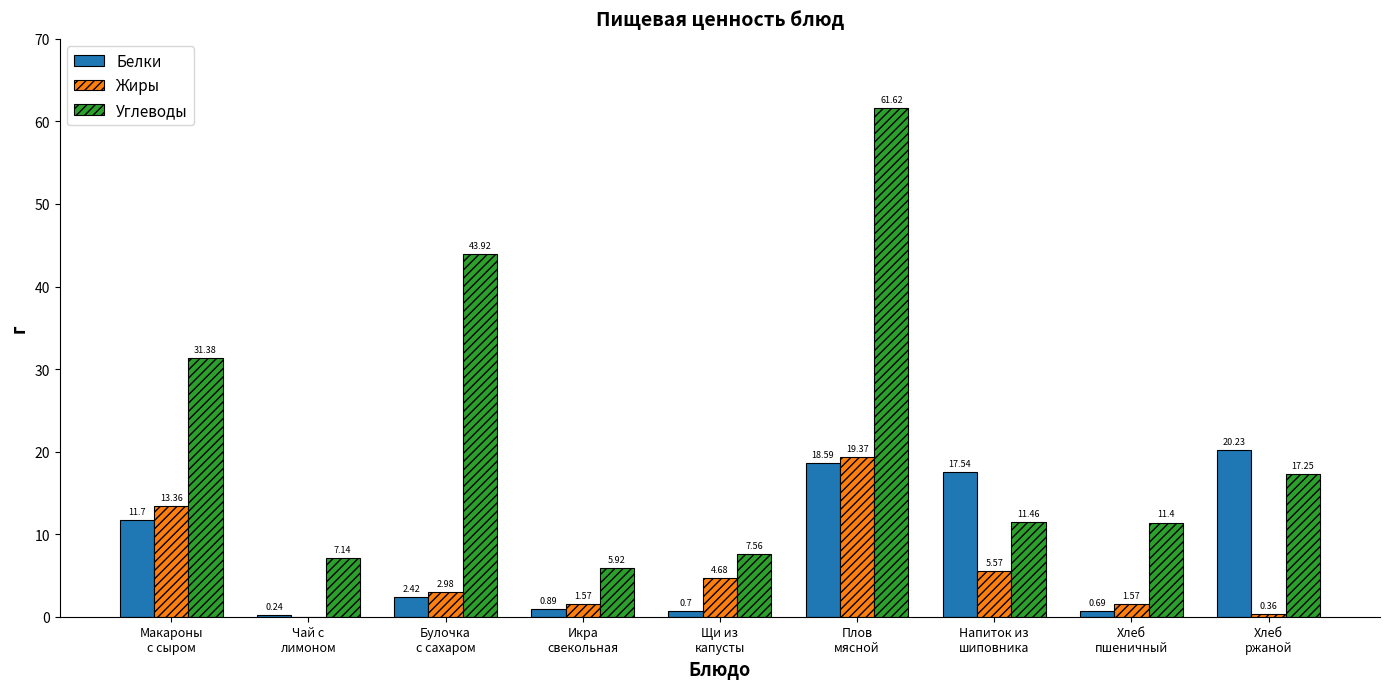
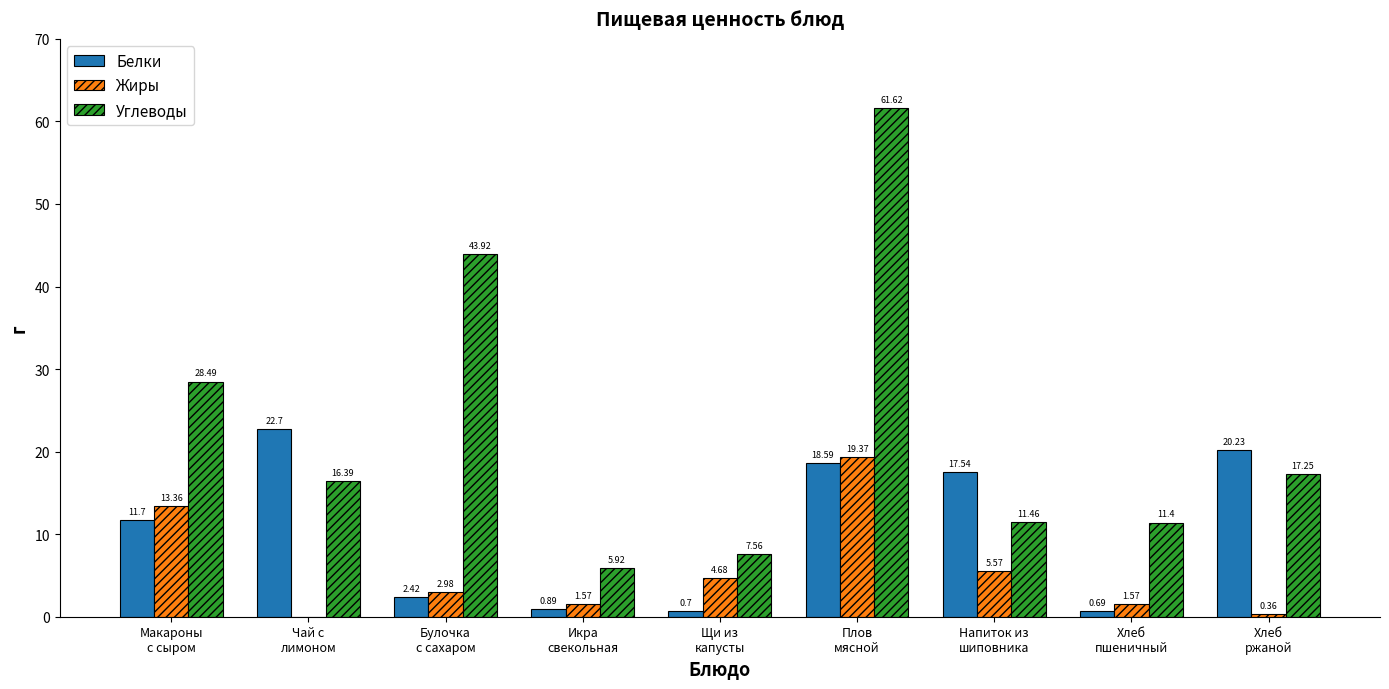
  {
    "Белки": {
      "Макароны с сыром": 11.7,
-     "Чай с лимоном": 0.24,
+     "Чай с лимоном": 22.7,
      "Булочка с сахаром": 2.42,
      "Икра свекольная": 0.89,
      "Щи из капусты": 0.7,
      "Плов мясной": 18.59,
      "Напиток из шиповника": 17.54,
      "Хлеб пшеничный": 0.69,
      "Хлеб ржаной": 20.23
    },
    "Жиры": {
      "Макароны с сыром": 13.36,
      "Булочка с сахаром": 2.98,
      "Икра свекольная": 1.57,
      "Щи из капусты": 4.68,
      "Плов мясной": 19.37,
      "Напиток из шиповника": 5.57,
      "Хлеб пшеничный": 1.57,
      "Хлеб ржаной": 0.36
    },
    "Углеводы": {
-     "Макароны с сыром": 31.38,
-     "Чай с лимоном": 7.14,
+     "Макароны с сыром": 28.49,
+     "Чай с лимоном": 16.39,
      "Булочка с сахаром": 43.92,
      "Икра свекольная": 5.92,
      "Щи из капусты": 7.56,
      "Плов мясной": 61.62,
      "Напиток из шиповника": 11.46,
      "Хлеб пшеничный": 11.4,
      "Хлеб ржаной": 17.25
    }
  }
